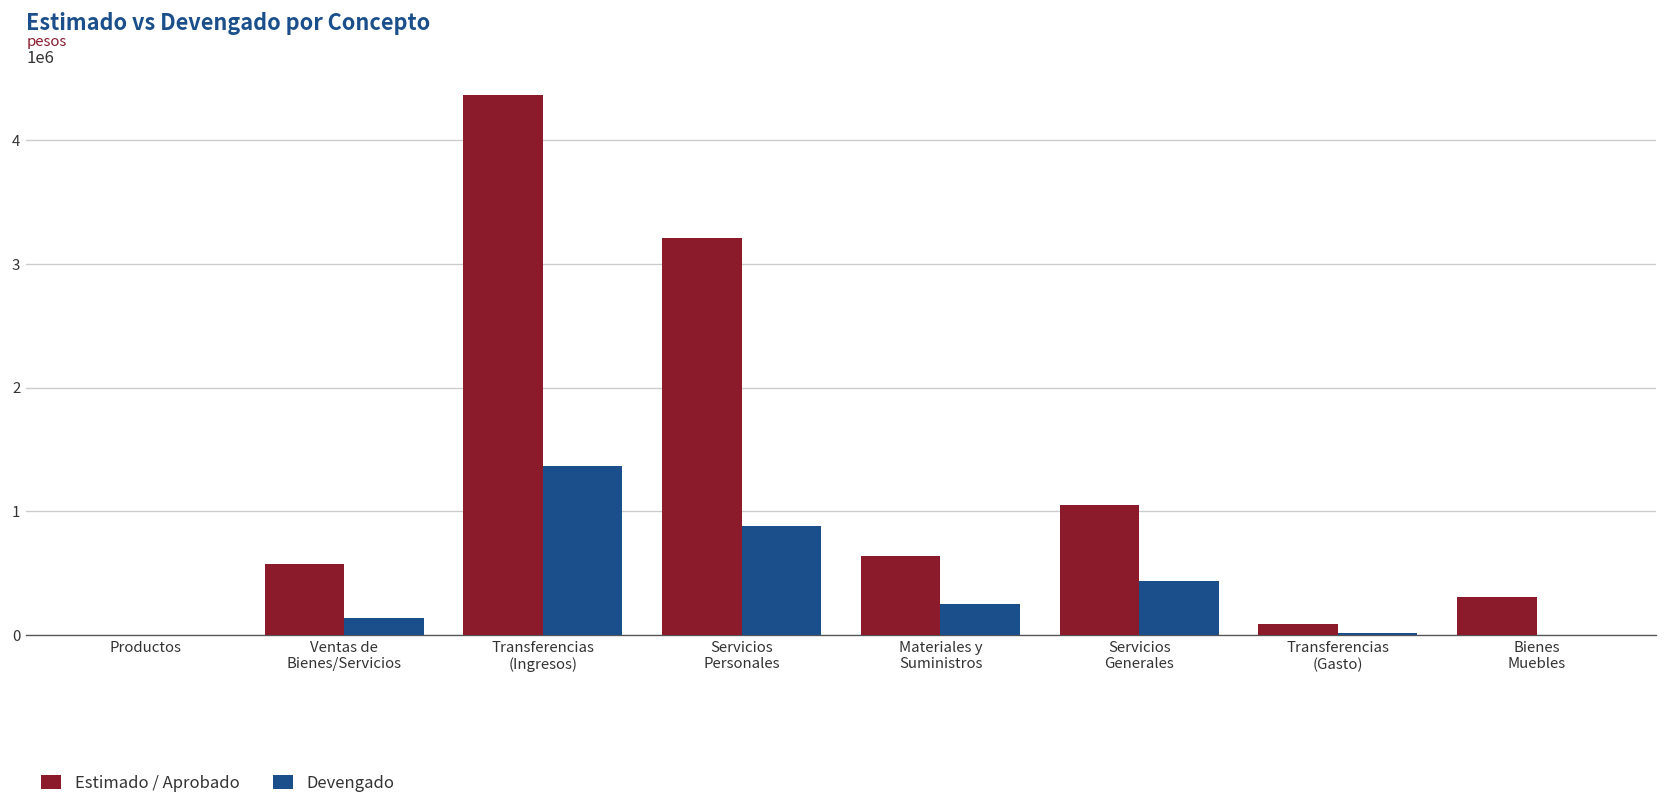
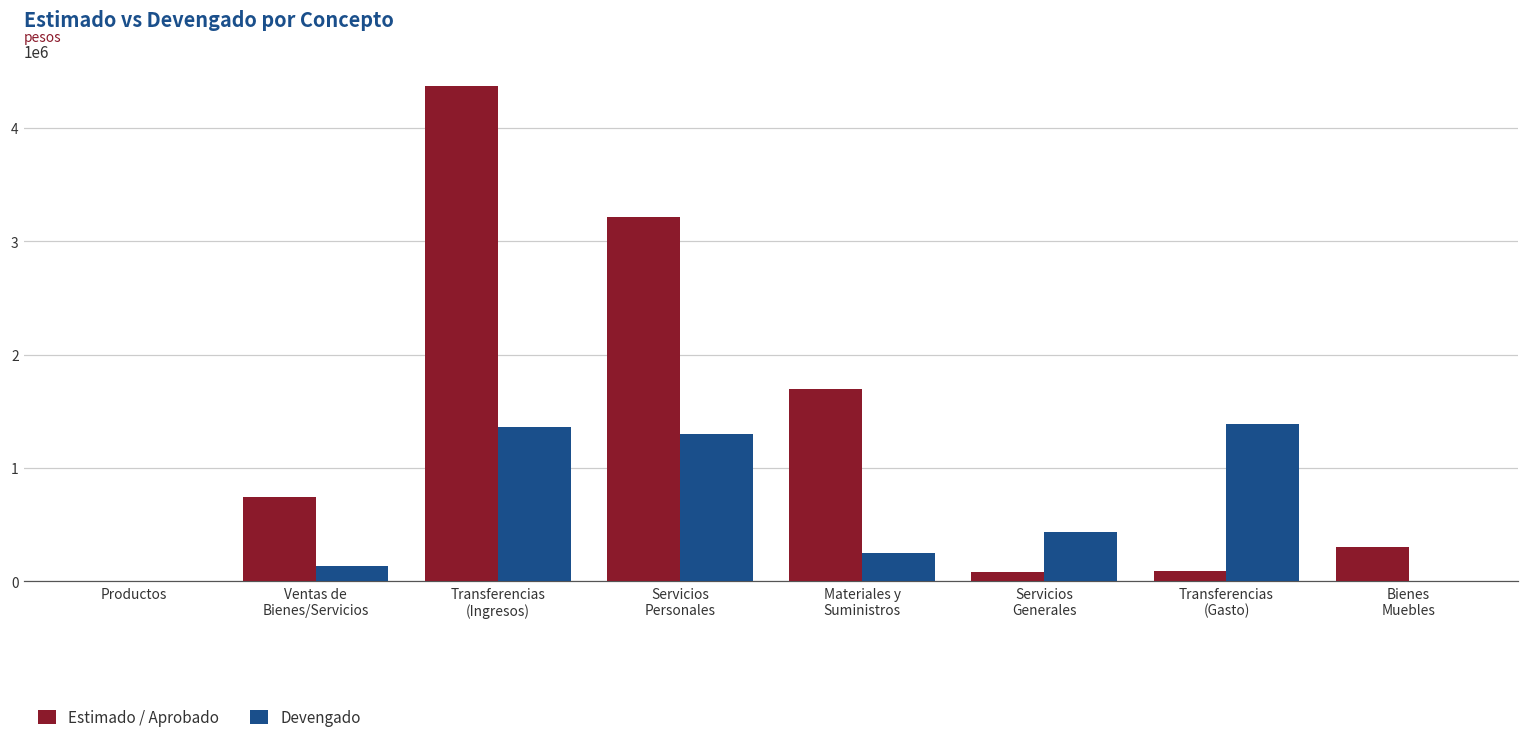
  {
    "Estimado / Aprobado": {
-     "Ventas de Bienes/Servicios": 570000,
+     "Ventas de Bienes/Servicios": 750000,
      "Transferencias (Ingresos)": 4370000,
      "Servicios Personales": 3210000,
-     "Materiales y Suministros": 640000,
-     "Servicios Generales": 1050000,
+     "Materiales y Suministros": 1700000,
+     "Servicios Generales": 80000,
      "Transferencias (Gasto)": 90000,
      "Bienes Muebles": 300000
    },
    "Devengado": {
      "Ventas de Bienes/Servicios": 130000,
      "Transferencias (Ingresos)": 1360000,
-     "Servicios Personales": 880000,
+     "Servicios Personales": 1300000,
      "Materiales y Suministros": 250000,
      "Servicios Generales": 430000,
-     "Transferencias (Gasto)": 10000,
+     "Transferencias (Gasto)": 1390000,
      "Bienes Muebles": 0
    }
  }
